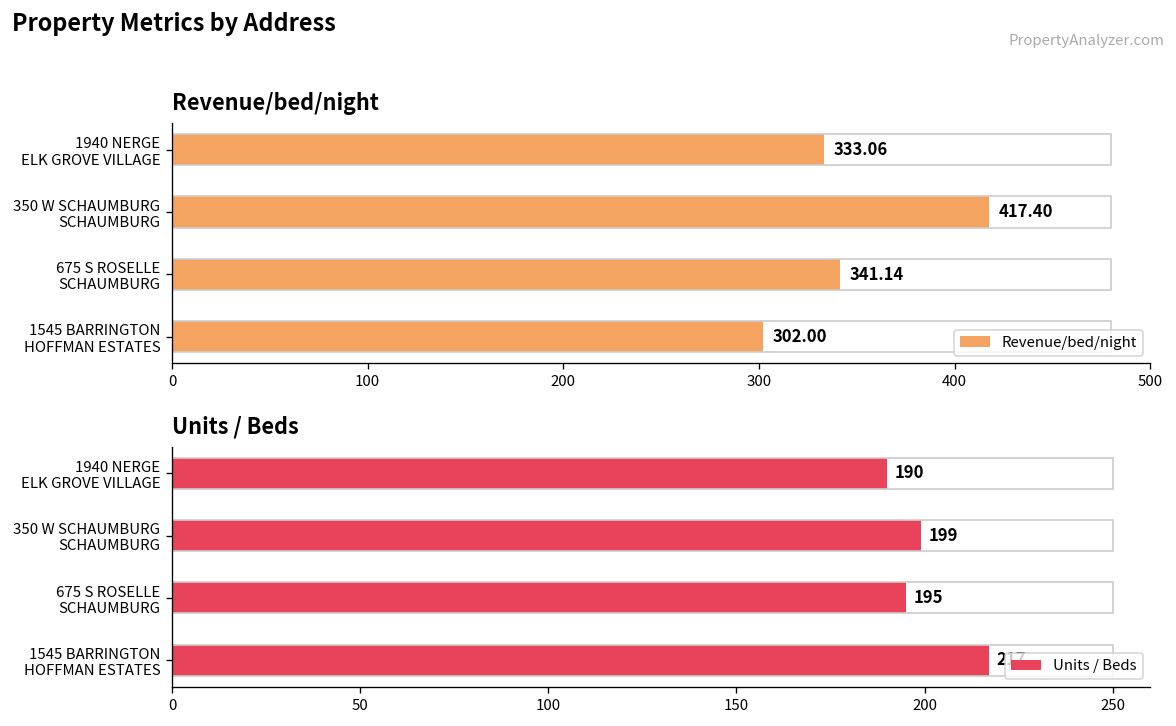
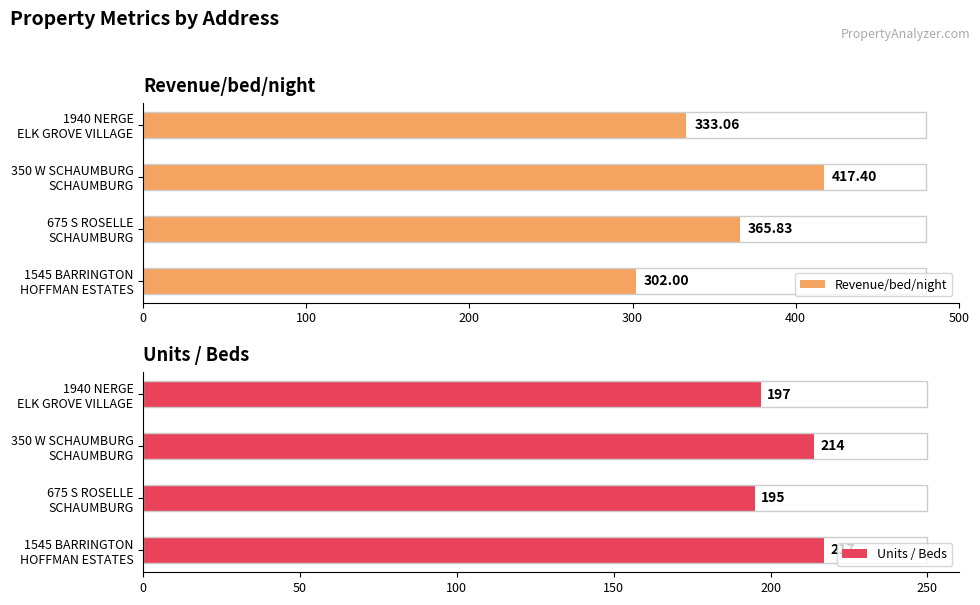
  {
    "Revenue/bed/night": {
      "Revenue/bed/night": {
-       "675 S ROSELLE SCHAUMBURG": 341.14
+       "675 S ROSELLE SCHAUMBURG": 365.83
      }
    },
    "Units / Beds": {
      "Units / Beds": {
-       "1940 NERGE ELK GROVE VILLAGE": 190,
-       "350 W SCHAUMBURG SCHAUMBURG": 199
+       "1940 NERGE ELK GROVE VILLAGE": 197,
+       "350 W SCHAUMBURG SCHAUMBURG": 214
      }
    }
  }
